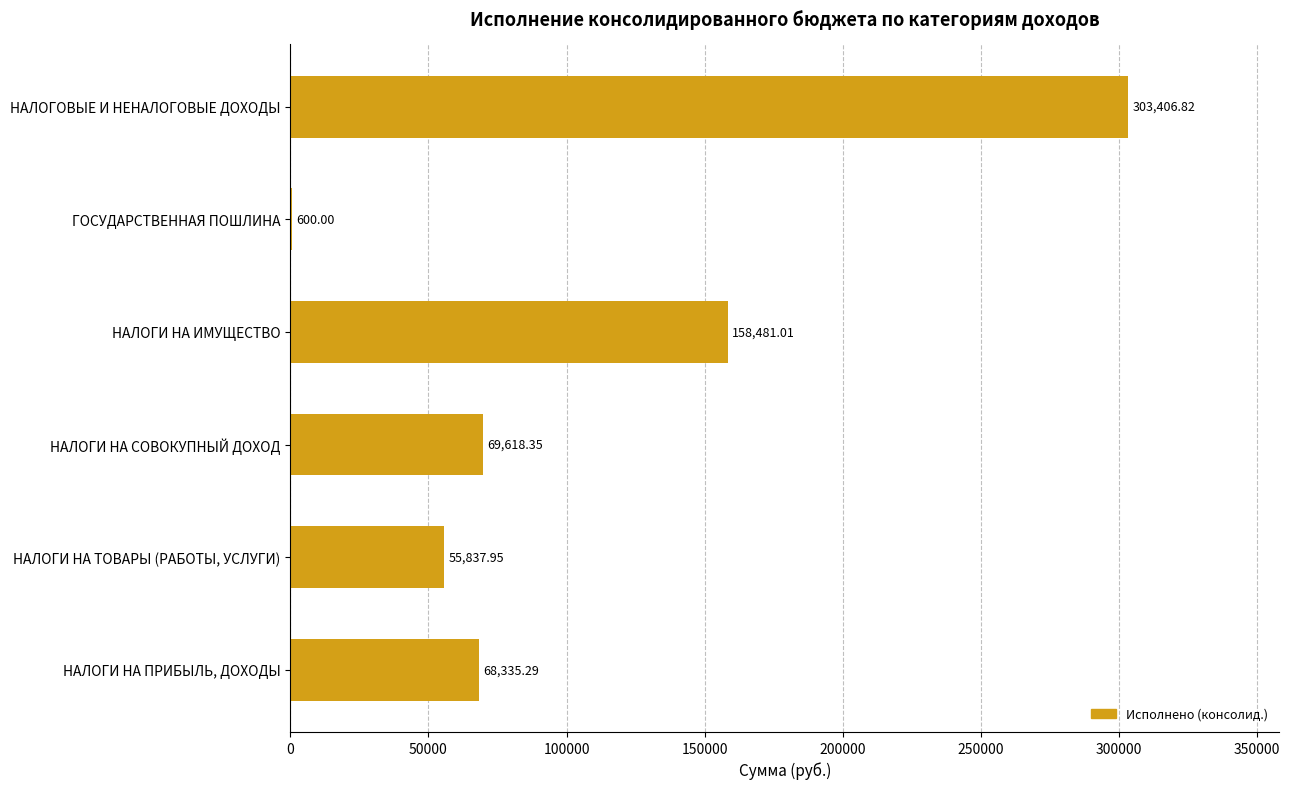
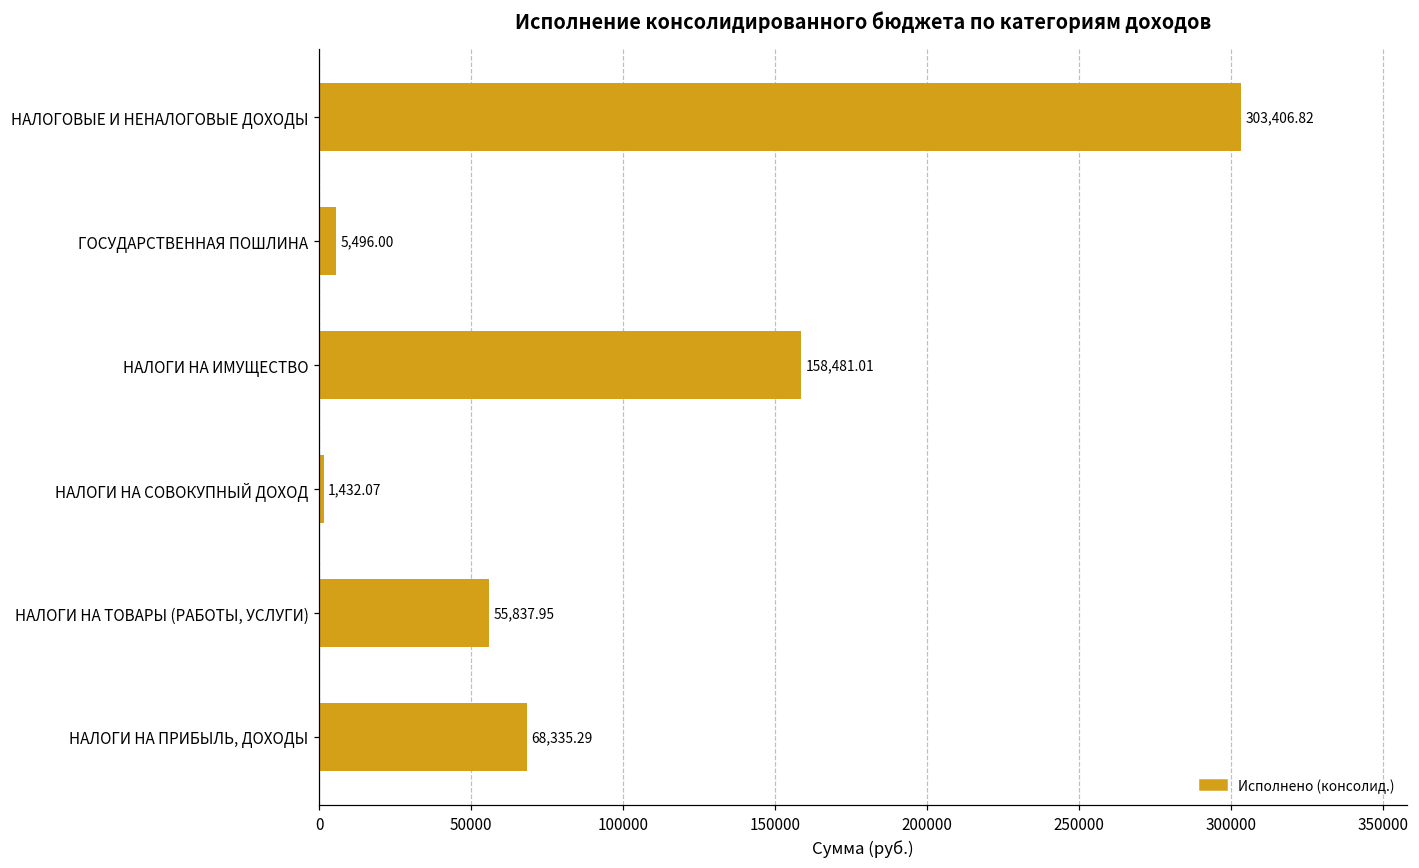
  {
    "НАЛОГОВЫЕ И НЕНАЛОГОВЫЕ ДОХОДЫ": "303,406.82",
-   "ГОСУДАРСТВЕННАЯ ПОШЛИНА": "600.00",
+   "ГОСУДАРСТВЕННАЯ ПОШЛИНА": "5,496.00",
    "НАЛОГИ НА ИМУЩЕСТВО": "158,481.01",
-   "НАЛОГИ НА СОВОКУПНЫЙ ДОХОД": "69,618.35",
+   "НАЛОГИ НА СОВОКУПНЫЙ ДОХОД": "1,432.07",
    "НАЛОГИ НА ТОВАРЫ (РАБОТЫ, УСЛУГИ)": "55,837.95",
    "НАЛОГИ НА ПРИБЫЛЬ, ДОХОДЫ": "68,335.29"
  }
